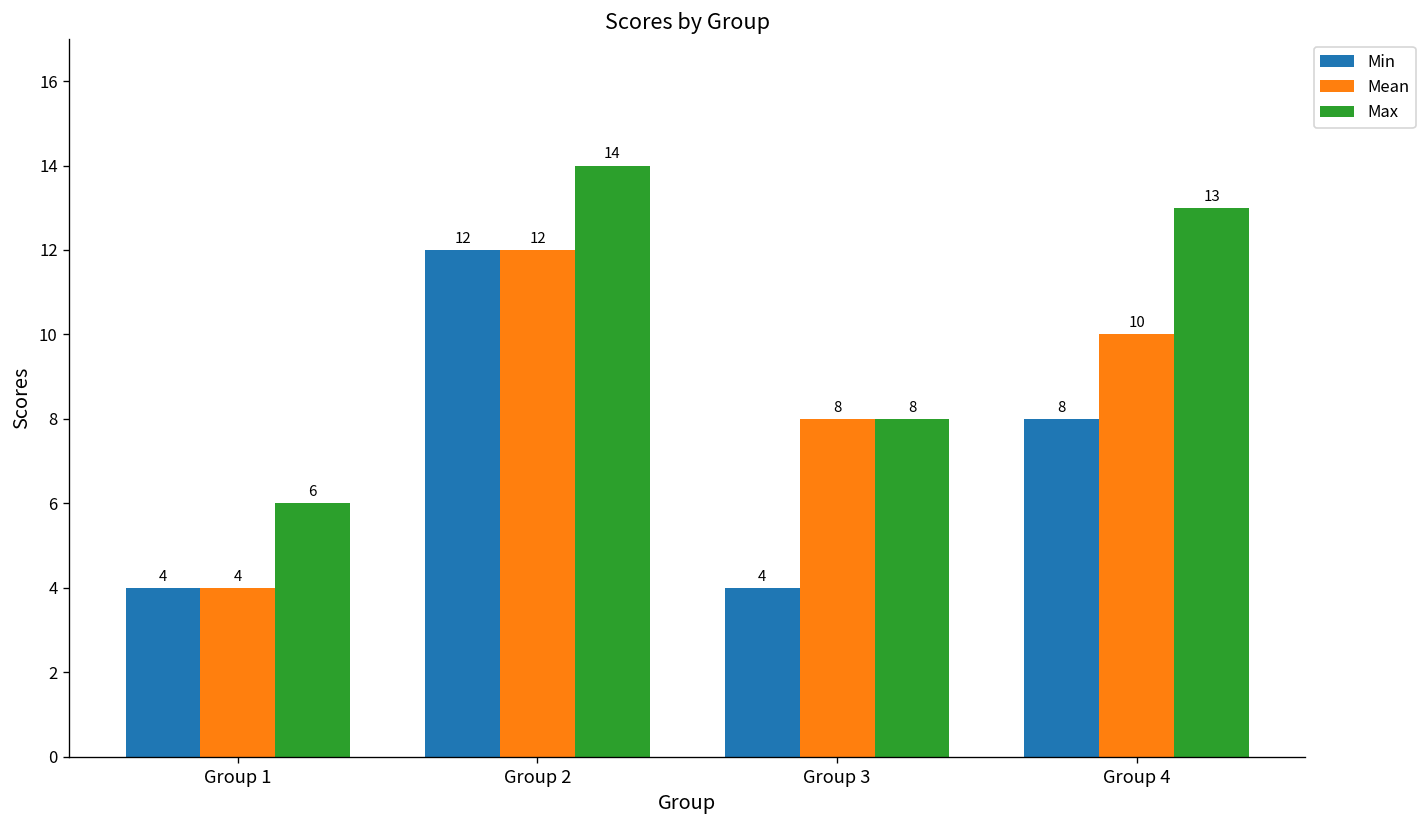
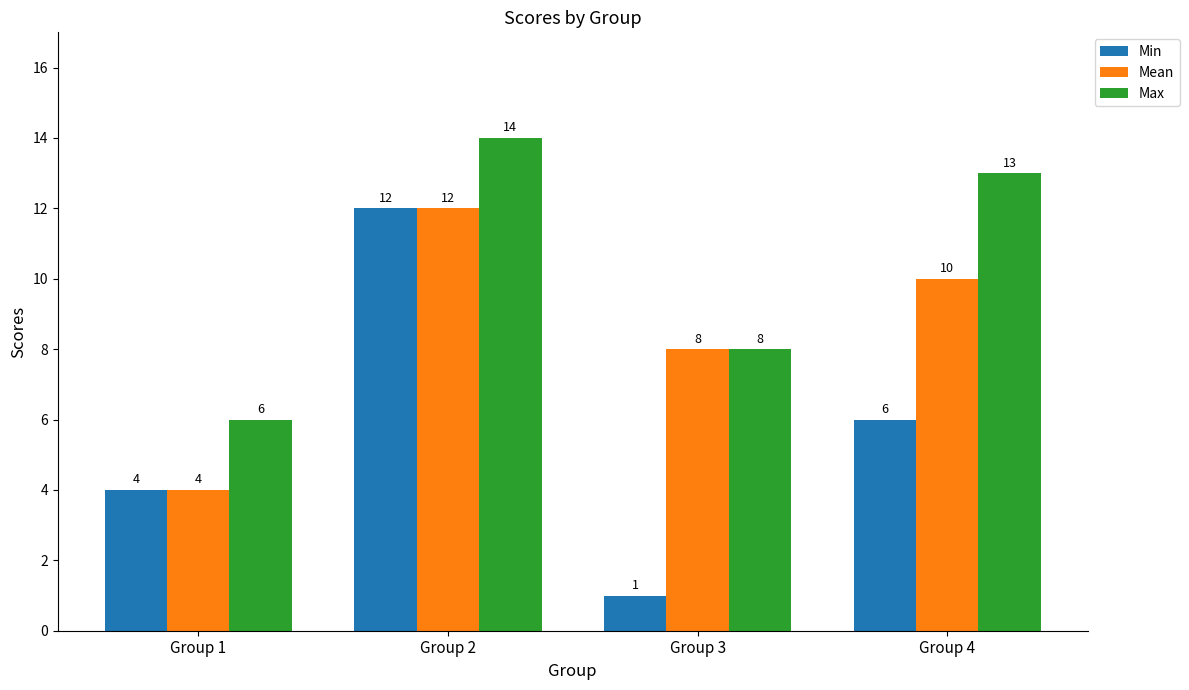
  {
    "Min": {
      "Group 1": 4,
      "Group 2": 12,
-     "Group 3": 4,
-     "Group 4": 8
+     "Group 3": 1,
+     "Group 4": 6
    },
    "Mean": {
      "Group 1": 4,
      "Group 2": 12,
      "Group 3": 8,
      "Group 4": 10
    },
    "Max": {
      "Group 1": 6,
      "Group 2": 14,
      "Group 3": 8,
      "Group 4": 13
    }
  }
